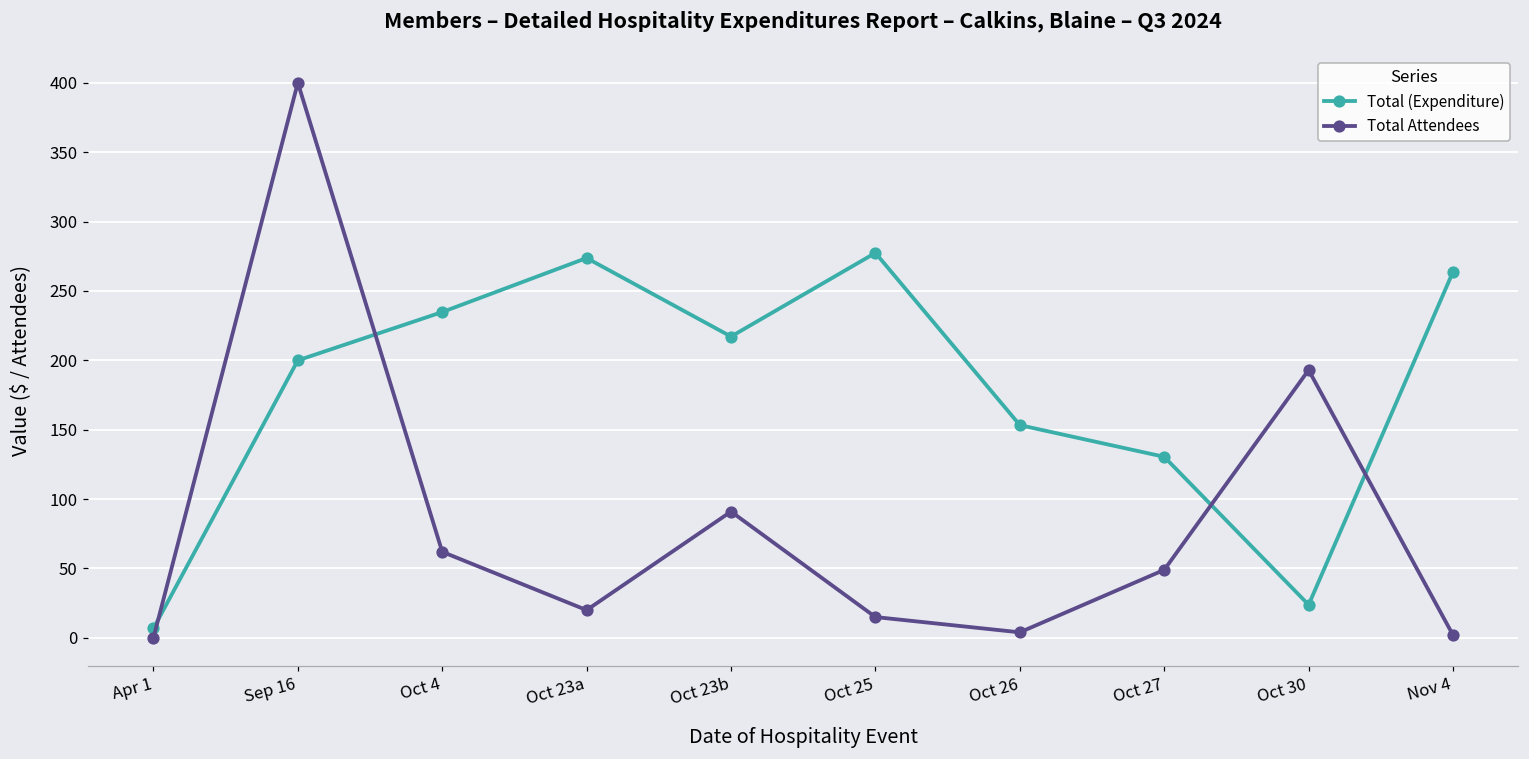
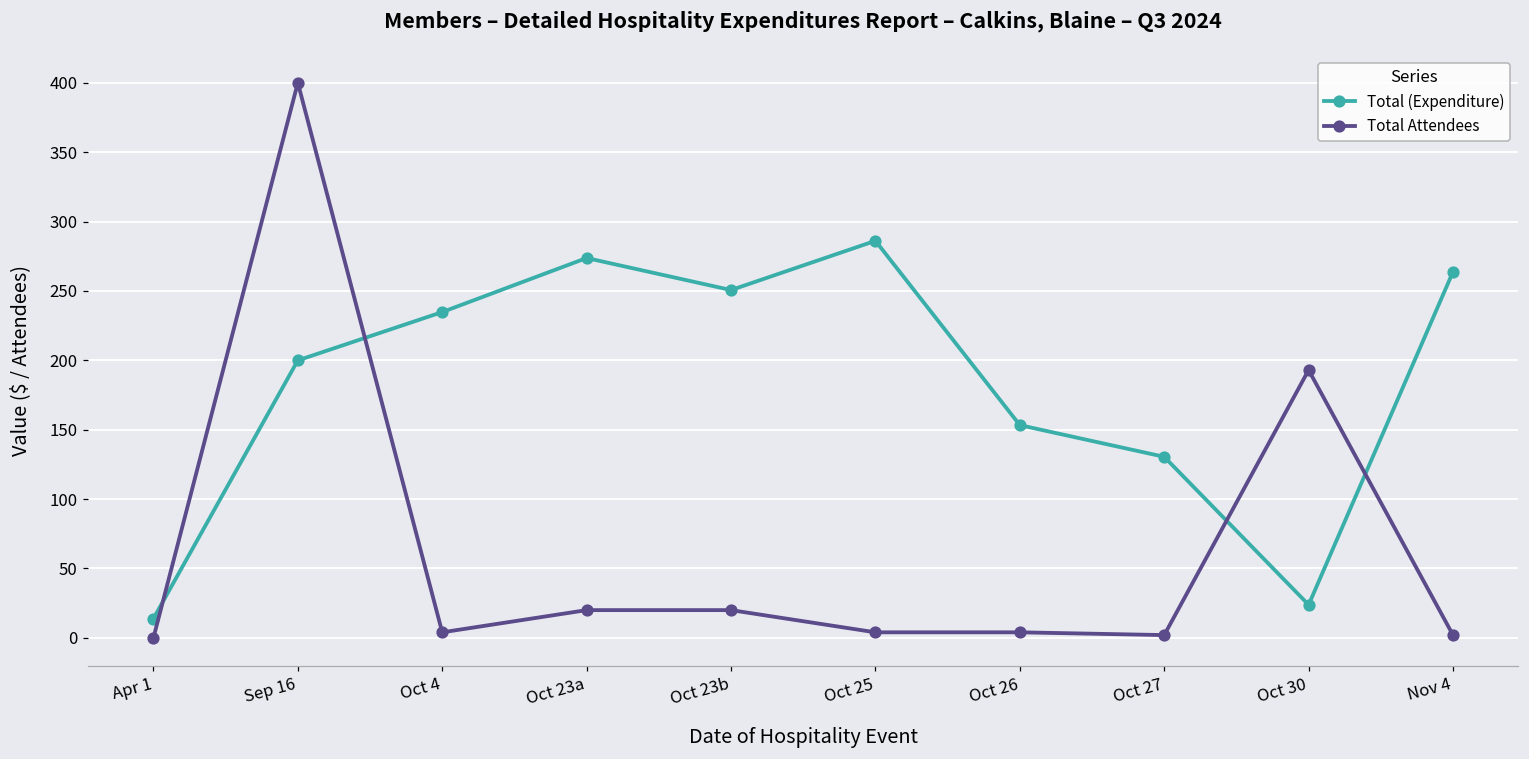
  {
    "Total (Expenditure)": {
-     "Apr 1": 7,
+     "Apr 1": 14,
      "Sep 16": 200,
      "Oct 4": 235,
      "Oct 23a": 274,
-     "Oct 23b": 217,
-     "Oct 25": 277,
+     "Oct 23b": 251,
+     "Oct 25": 286,
      "Oct 26": 153,
      "Oct 27": 130,
      "Oct 30": 24,
      "Nov 4": 264
    },
    "Total Attendees": {
      "Apr 1": 0,
      "Sep 16": 400,
-     "Oct 4": 62,
+     "Oct 4": 4,
      "Oct 23a": 20,
-     "Oct 23b": 91,
-     "Oct 25": 15,
+     "Oct 23b": 20,
+     "Oct 25": 4,
      "Oct 26": 4,
-     "Oct 27": 49,
+     "Oct 27": 2,
      "Oct 30": 193,
      "Nov 4": 2
    }
  }
